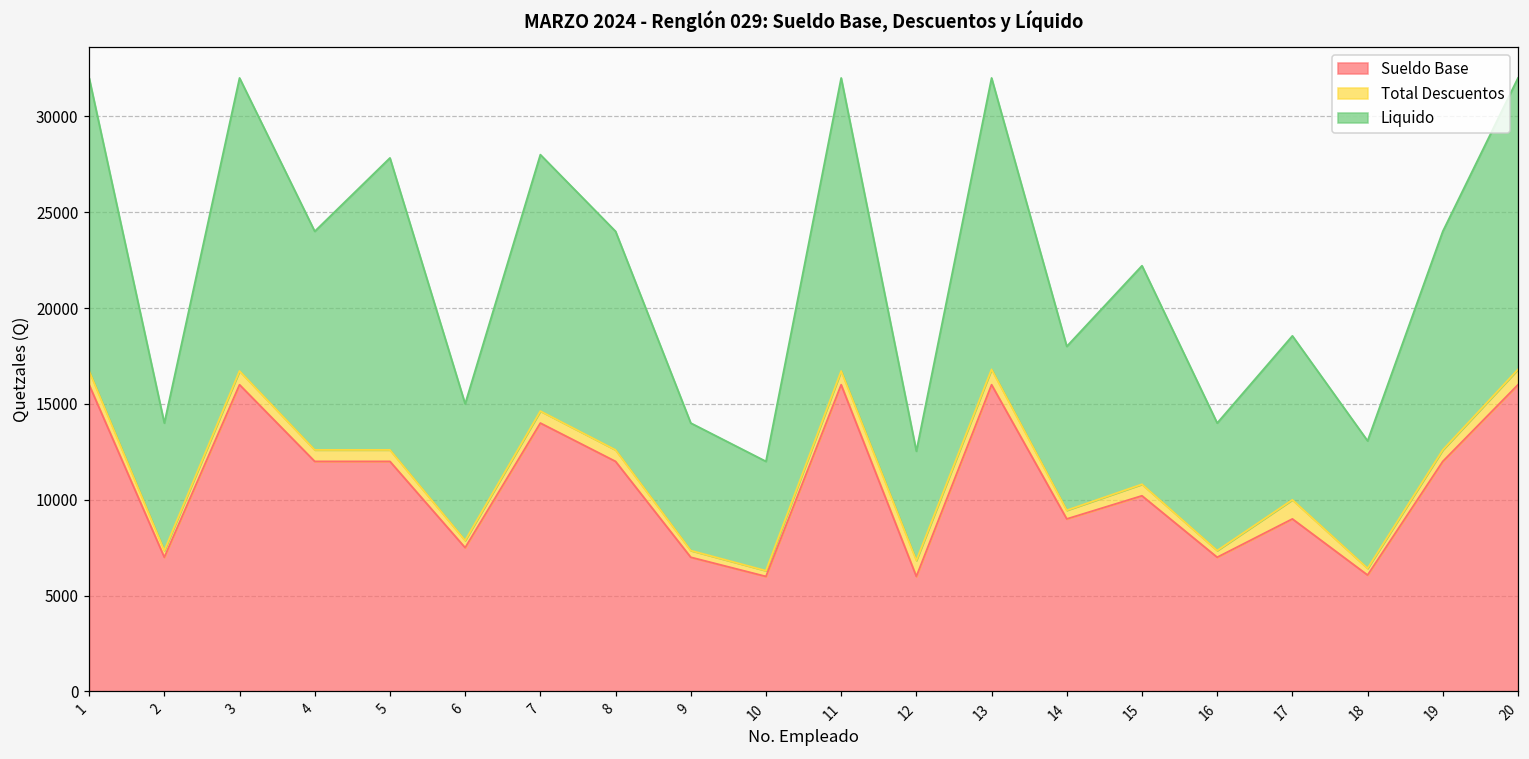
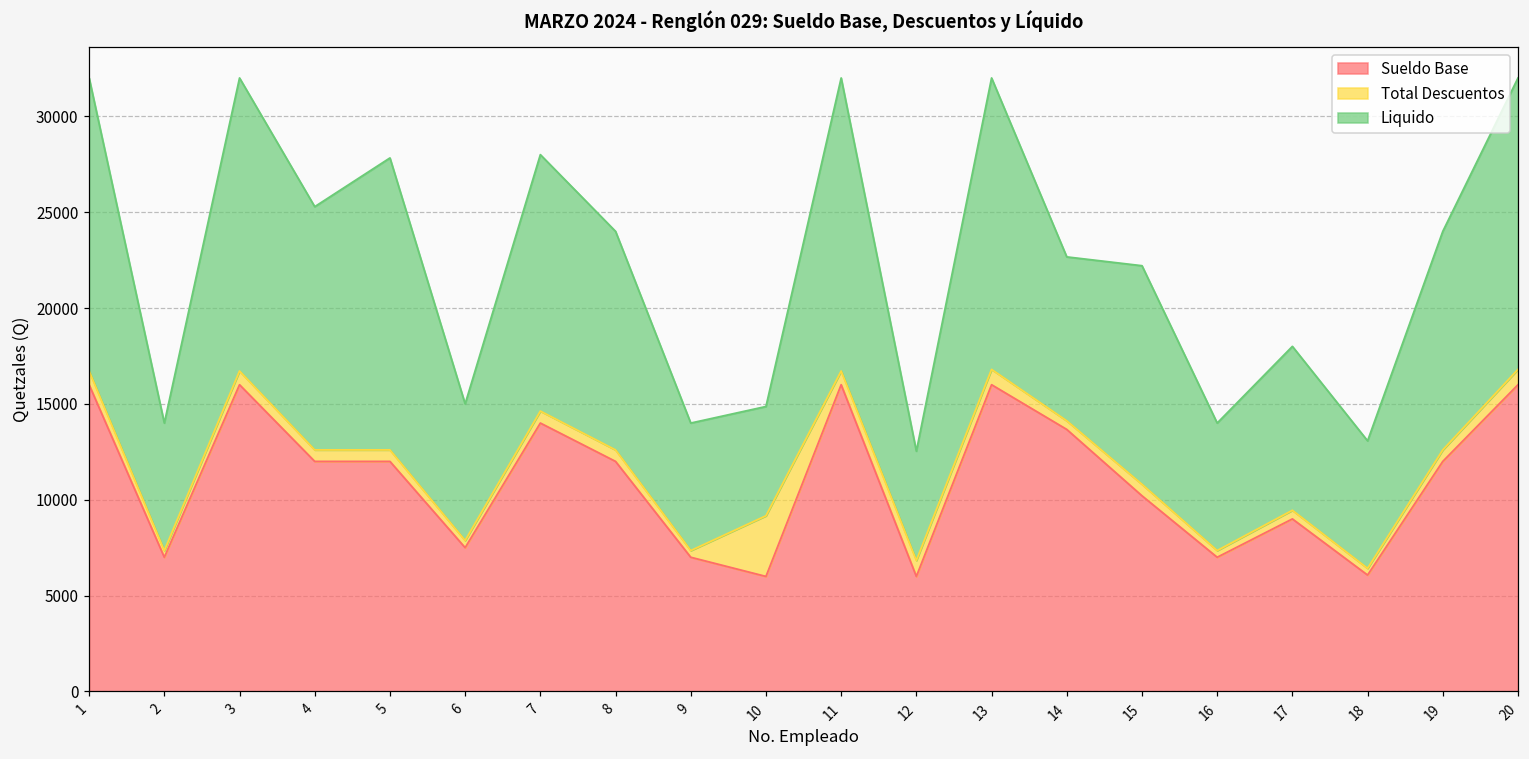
  {
    "Sueldo Base": {
      "1": 16000,
      "2": 7000,
      "3": 16000,
      "4": 12000,
      "5": 12000,
      "6": 7500,
      "7": 14000,
      "8": 12000,
      "9": 7000,
      "10": 6000,
      "11": 16000,
      "12": 6000,
      "13": 16000,
-     "14": 9000,
+     "14": 13700,
      "15": 10200,
      "16": 7000,
      "17": 9000,
      "18": 6100,
      "19": 12000,
      "20": 16000
    },
    "Total Descuentos": {
      "1": 700,
      "2": 400,
      "3": 700,
      "4": 600,
      "5": 600,
      "6": 400,
      "7": 600,
      "8": 600,
      "9": 400,
-     "10": 300,
+     "10": 3200,
      "11": 700,
      "12": 800,
      "13": 800,
      "14": 500,
      "15": 600,
      "16": 400,
-     "17": 1000,
+     "17": 500,
      "18": 400,
      "19": 600,
      "20": 800
    },
    "Liquido": {
      "1": 15300,
      "2": 6700,
      "3": 15300,
-     "4": 11400,
+     "4": 12700,
      "5": 15200,
      "6": 7100,
      "7": 13400,
      "8": 11400,
      "9": 6700,
      "10": 5700,
      "11": 15300,
      "12": 5700,
      "13": 15200,
      "14": 8600,
      "15": 11400,
      "16": 6700,
      "17": 8600,
      "18": 6700,
      "19": 11400,
      "20": 15200
    }
  }
